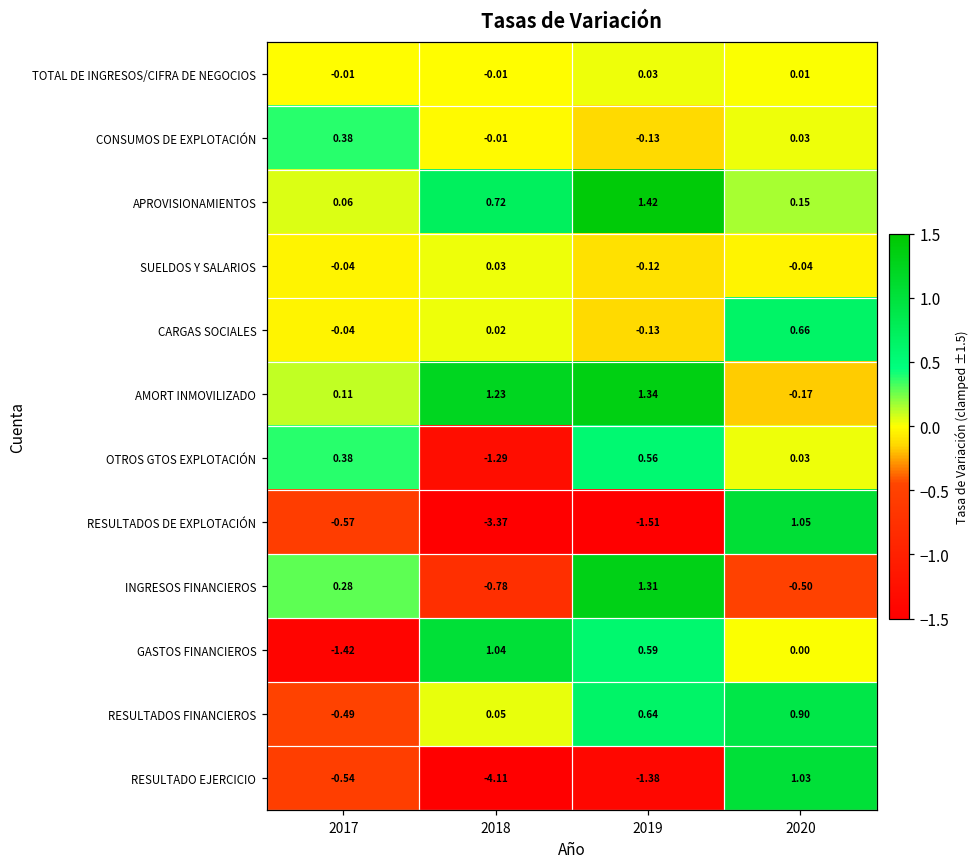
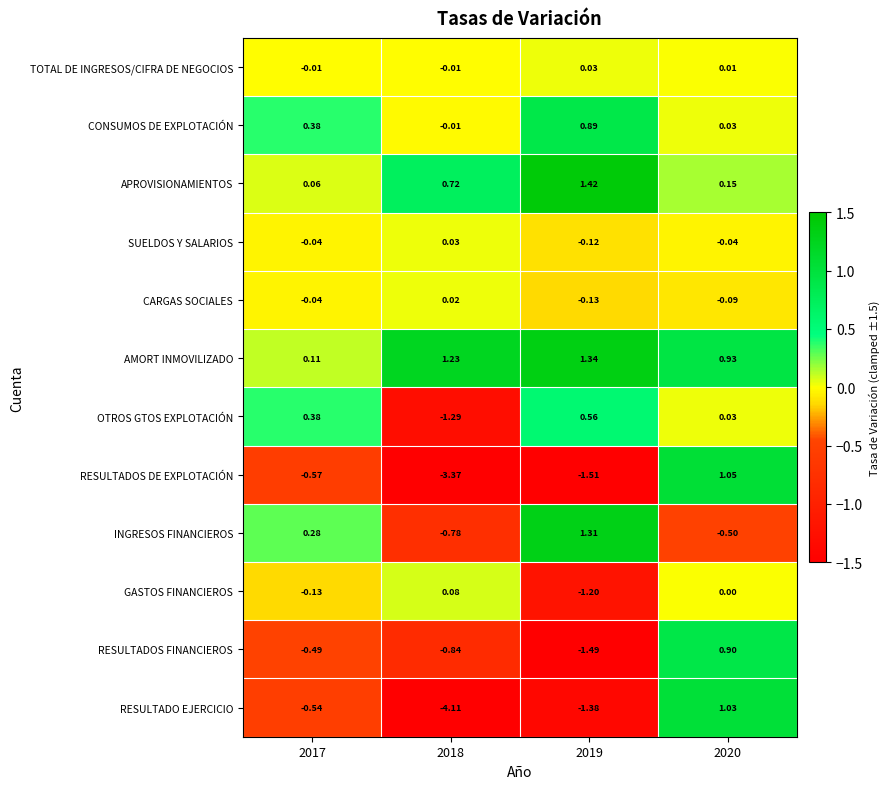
  {
    "TOTAL DE INGRESOS/CIFRA DE NEGOCIOS": {
      "2017": -0.01,
      "2018": -0.01,
      "2019": 0.03,
      "2020": 0.01
    },
    "CONSUMOS DE EXPLOTACIÓN": {
      "2017": 0.38,
      "2018": -0.01,
-     "2019": -0.13,
+     "2019": 0.89,
      "2020": 0.03
    },
    "APROVISIONAMIENTOS": {
      "2017": 0.06,
      "2018": 0.72,
      "2019": 1.42,
      "2020": 0.15
    },
    "SUELDOS Y SALARIOS": {
      "2017": -0.04,
      "2018": 0.03,
      "2019": -0.12,
      "2020": -0.04
    },
    "CARGAS SOCIALES": {
      "2017": -0.04,
      "2018": 0.02,
      "2019": -0.13,
-     "2020": 0.66
+     "2020": -0.09
    },
    "AMORT INMOVILIZADO": {
      "2017": 0.11,
      "2018": 1.23,
      "2019": 1.34,
-     "2020": -0.17
+     "2020": 0.93
    },
    "OTROS GTOS EXPLOTACIÓN": {
      "2017": 0.38,
      "2018": -1.29,
      "2019": 0.56,
      "2020": 0.03
    },
    "RESULTADOS DE EXPLOTACIÓN": {
      "2017": -0.57,
      "2018": -3.37,
      "2019": -1.51,
      "2020": 1.05
    },
    "INGRESOS FINANCIEROS": {
      "2017": 0.28,
      "2018": -0.78,
      "2019": 1.31,
      "2020": -0.50
    },
    "GASTOS FINANCIEROS": {
-     "2017": -1.42,
-     "2018": 1.04,
-     "2019": 0.59,
+     "2017": -0.13,
+     "2018": 0.08,
+     "2019": -1.20,
      "2020": 0.00
    },
    "RESULTADOS FINANCIEROS": {
      "2017": -0.49,
-     "2018": 0.05,
-     "2019": 0.64,
+     "2018": -0.84,
+     "2019": -1.49,
      "2020": 0.90
    },
    "RESULTADO EJERCICIO": {
      "2017": -0.54,
      "2018": -4.11,
      "2019": -1.38,
      "2020": 1.03
    }
  }
